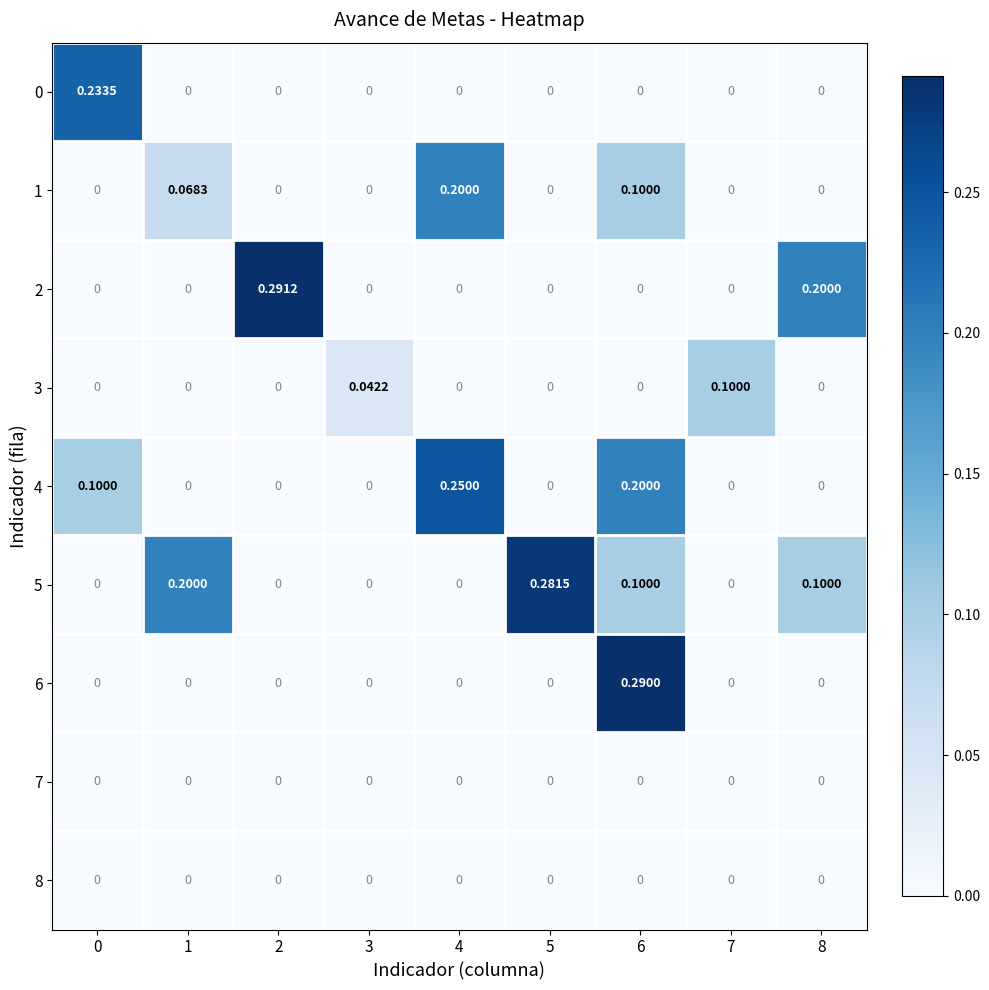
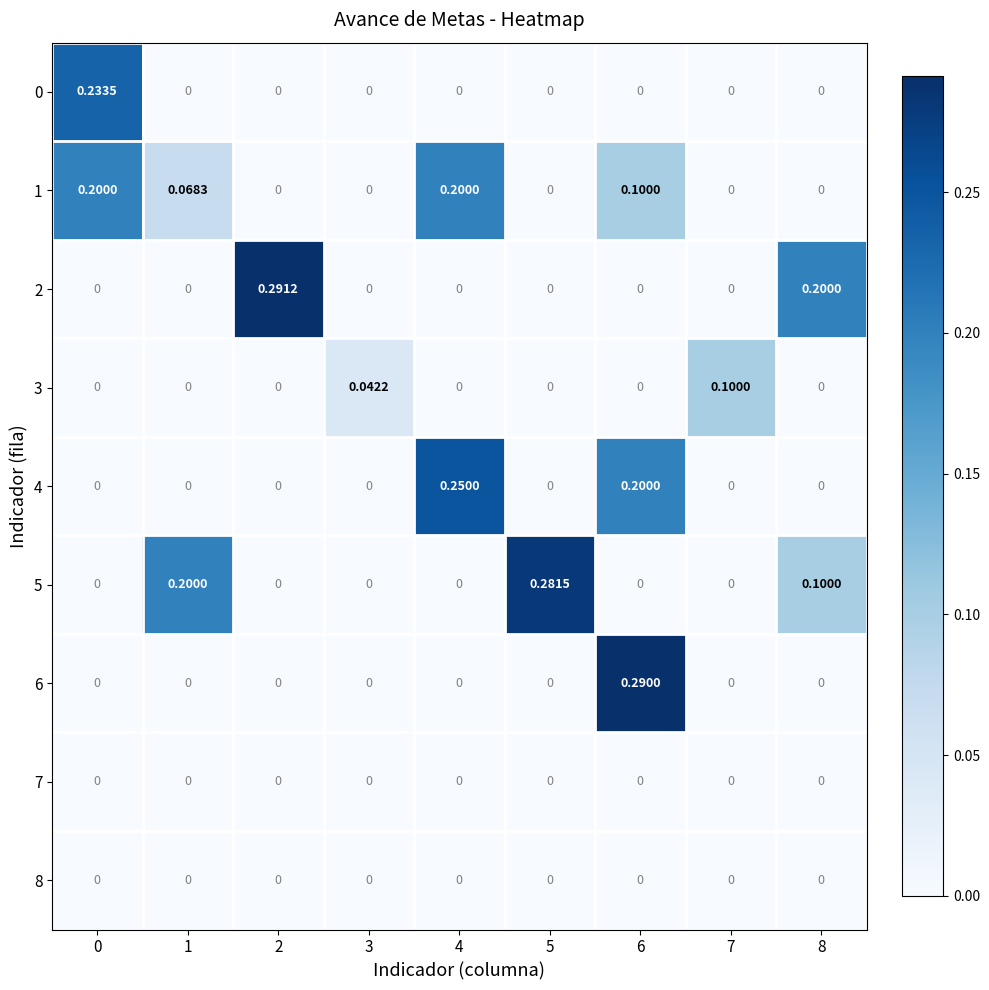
  {
    "0": {
      "0": 0.2335,
      "1": 0,
      "2": 0,
      "3": 0,
      "4": 0,
      "5": 0,
      "6": 0,
      "7": 0,
      "8": 0
    },
    "1": {
-     "0": 0,
+     "0": 0.2000,
      "1": 0.0683,
      "2": 0,
      "3": 0,
      "4": 0.2000,
      "5": 0,
      "6": 0.1000,
      "7": 0,
      "8": 0
    },
    "2": {
      "0": 0,
      "1": 0,
      "2": 0.2912,
      "3": 0,
      "4": 0,
      "5": 0,
      "6": 0,
      "7": 0,
      "8": 0.2000
    },
    "3": {
      "0": 0,
      "1": 0,
      "2": 0,
      "3": 0.0422,
      "4": 0,
      "5": 0,
      "6": 0,
      "7": 0.1000,
      "8": 0
    },
    "4": {
-     "0": 0.1000,
+     "0": 0,
      "1": 0,
      "2": 0,
      "3": 0,
      "4": 0.2500,
      "5": 0,
      "6": 0.2000,
      "7": 0,
      "8": 0
    },
    "5": {
      "0": 0,
      "1": 0.2000,
      "2": 0,
      "3": 0,
      "4": 0,
      "5": 0.2815,
-     "6": 0.1000,
+     "6": 0,
      "7": 0,
      "8": 0.1000
    },
    "6": {
      "0": 0,
      "1": 0,
      "2": 0,
      "3": 0,
      "4": 0,
      "5": 0,
      "6": 0.2900,
      "7": 0,
      "8": 0
    },
    "7": {
      "0": 0,
      "1": 0,
      "2": 0,
      "3": 0,
      "4": 0,
      "5": 0,
      "6": 0,
      "7": 0,
      "8": 0
    },
    "8": {
      "0": 0,
      "1": 0,
      "2": 0,
      "3": 0,
      "4": 0,
      "5": 0,
      "6": 0,
      "7": 0,
      "8": 0
    }
  }
